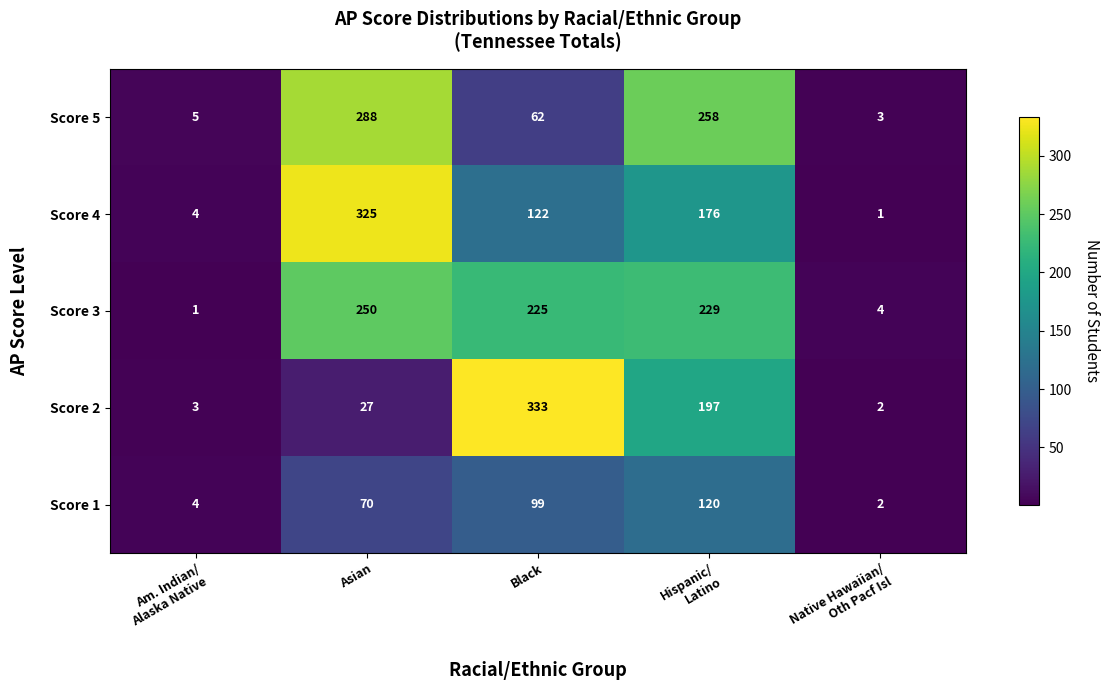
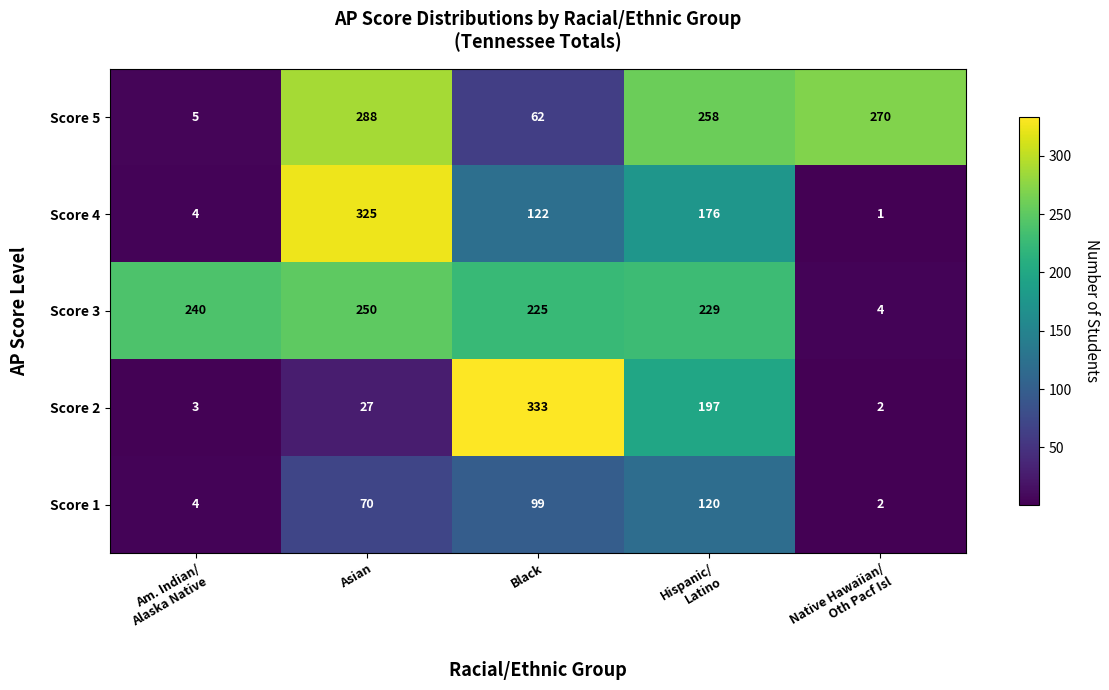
  {
    "Score 5": {
      "Am. Indian/ Alaska Native": 5,
      "Asian": 288,
      "Black": 62,
      "Hispanic/ Latino": 258,
-     "Native Hawaiian/ Oth Pacf Isl": 3
+     "Native Hawaiian/ Oth Pacf Isl": 270
    },
    "Score 4": {
      "Am. Indian/ Alaska Native": 4,
      "Asian": 325,
      "Black": 122,
      "Hispanic/ Latino": 176,
      "Native Hawaiian/ Oth Pacf Isl": 1
    },
    "Score 3": {
-     "Am. Indian/ Alaska Native": 1,
+     "Am. Indian/ Alaska Native": 240,
      "Asian": 250,
      "Black": 225,
      "Hispanic/ Latino": 229,
      "Native Hawaiian/ Oth Pacf Isl": 4
    },
    "Score 2": {
      "Am. Indian/ Alaska Native": 3,
      "Asian": 27,
      "Black": 333,
      "Hispanic/ Latino": 197,
      "Native Hawaiian/ Oth Pacf Isl": 2
    },
    "Score 1": {
      "Am. Indian/ Alaska Native": 4,
      "Asian": 70,
      "Black": 99,
      "Hispanic/ Latino": 120,
      "Native Hawaiian/ Oth Pacf Isl": 2
    }
  }
